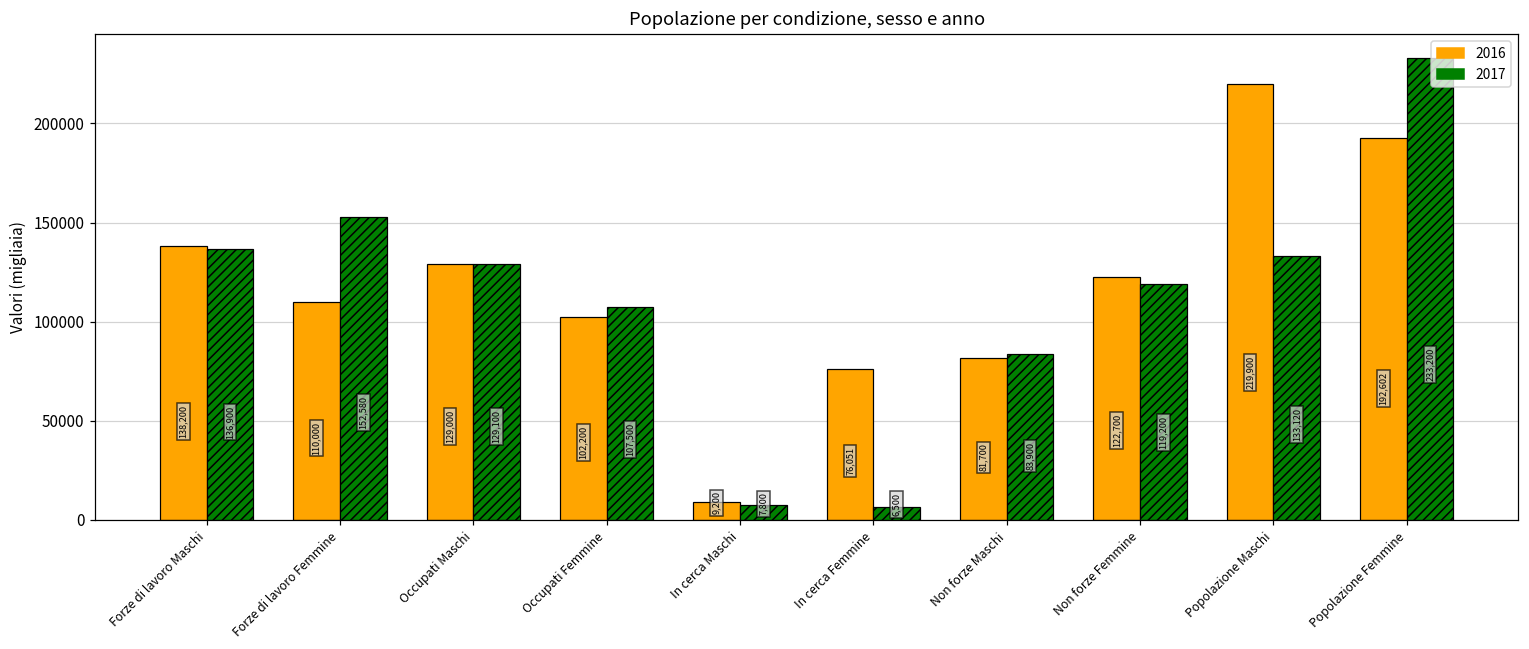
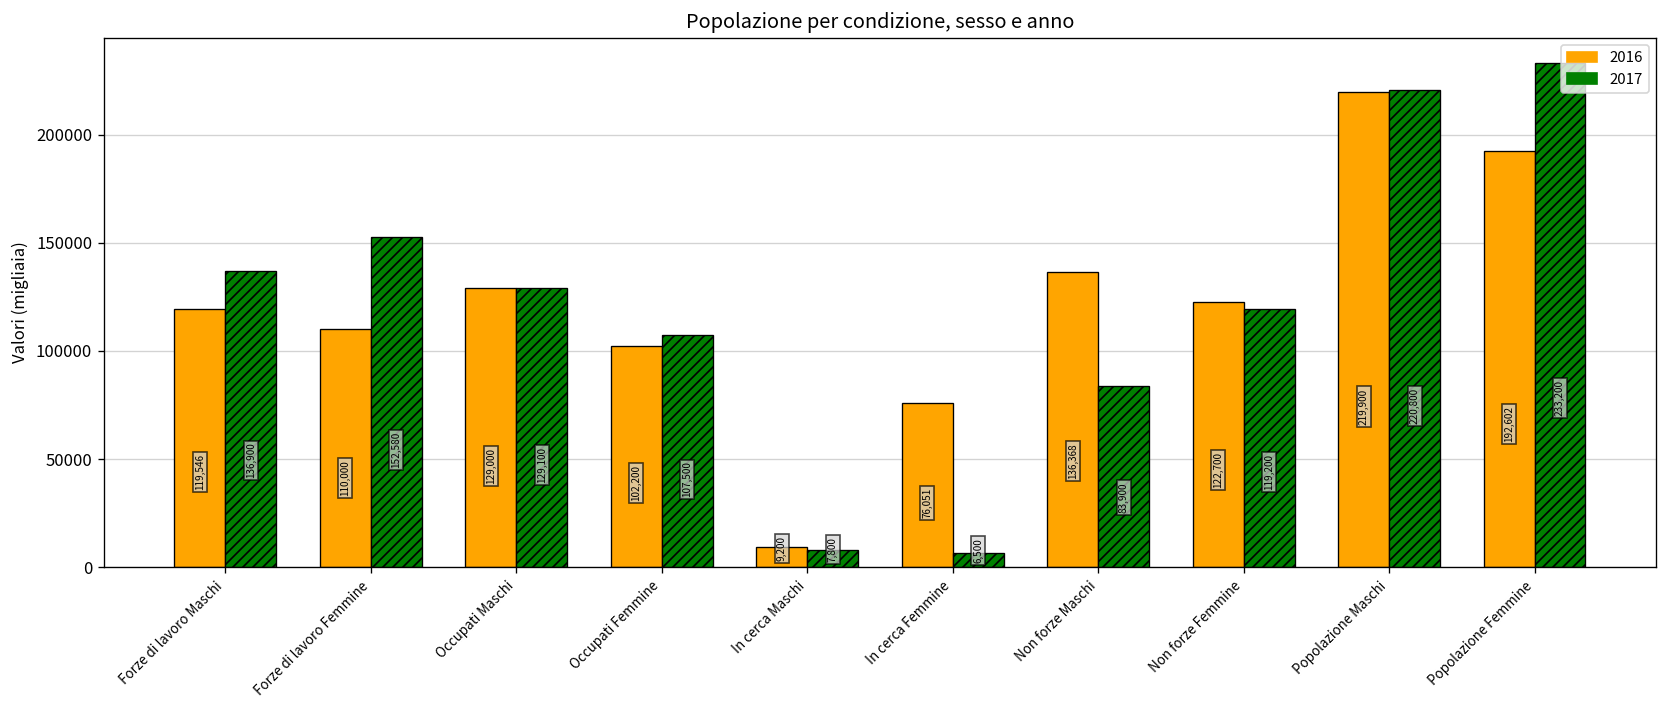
  {
    "2016": {
-     "Forze di lavoro Maschi": "138,200",
-     "Non forze Maschi": "81,700"
+     "Forze di lavoro Maschi": "119,546",
+     "Non forze Maschi": "136,368"
    },
    "2017": {
-     "Popolazione Maschi": "133,120"
+     "Popolazione Maschi": "220,800"
    }
  }
